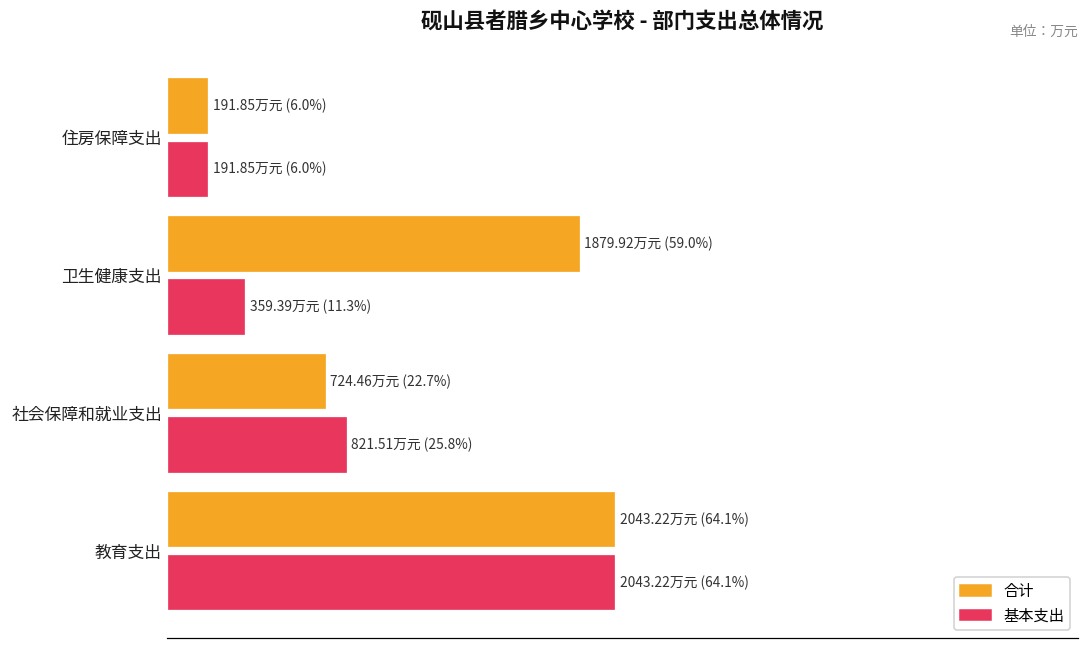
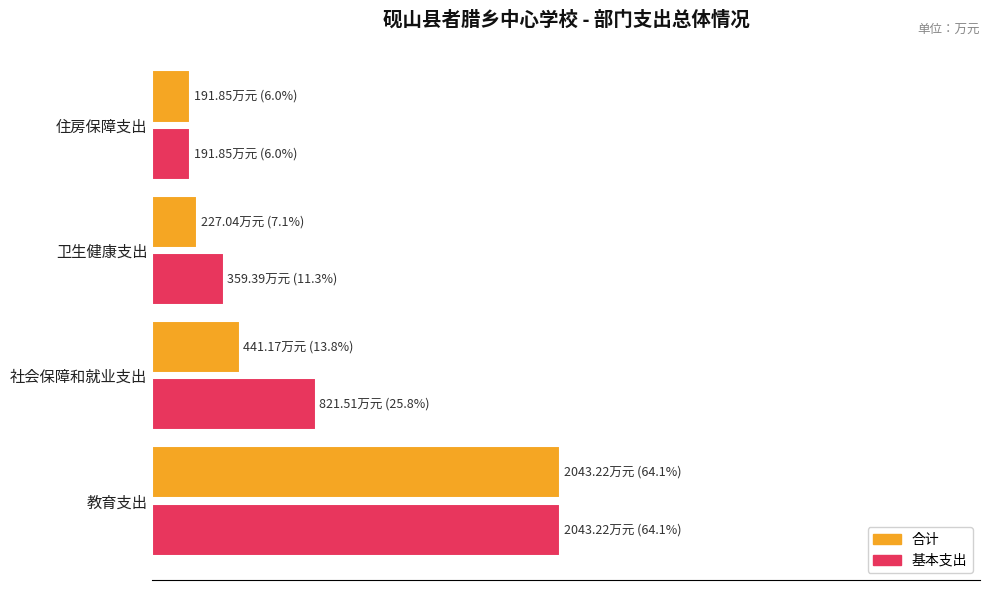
  {
    "合计": {
      "住房保障支出": "(6.0%)",
-     "卫生健康支出": "1879.92万元 (59.0%)",
-     "社会保障和就业支出": "724.46万元 (22.7%)",
+     "卫生健康支出": "227.04万元 (7.1%)",
+     "社会保障和就业支出": "441.17万元 (13.8%)",
      "教育支出": "(64.1%)"
    },
    "基本支出": {
      "住房保障支出": "(6.0%)",
      "卫生健康支出": "(11.3%)",
      "社会保障和就业支出": "(25.8%)",
      "教育支出": "(64.1%)"
    }
  }
